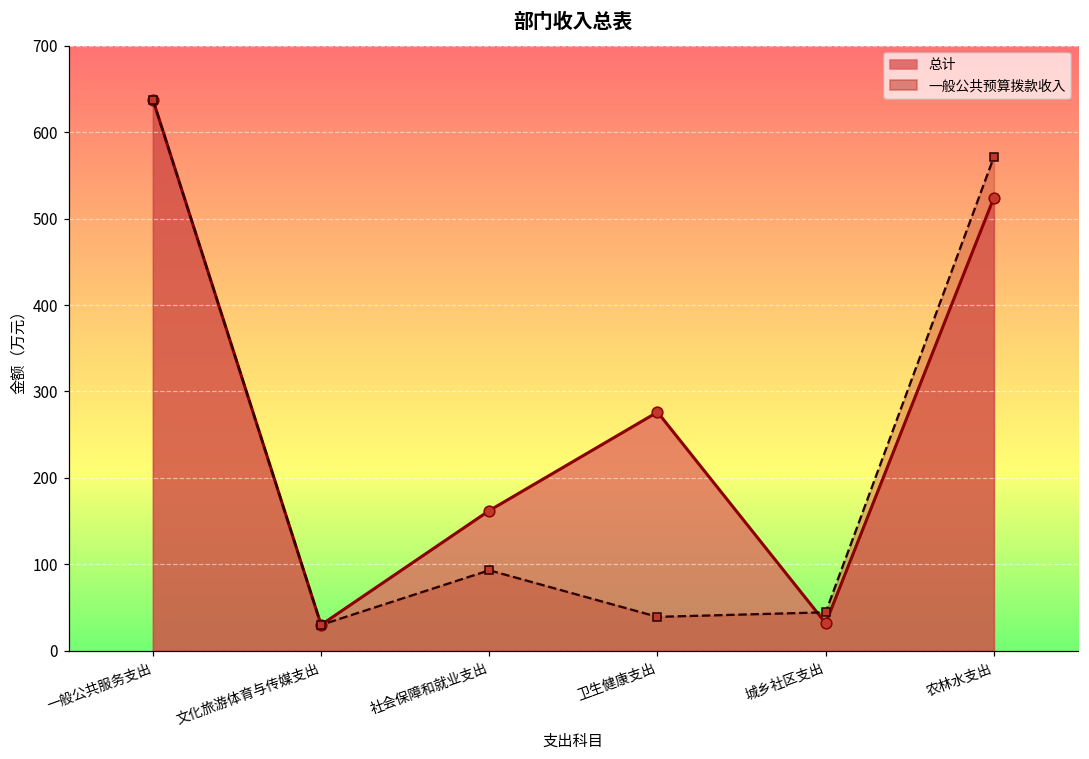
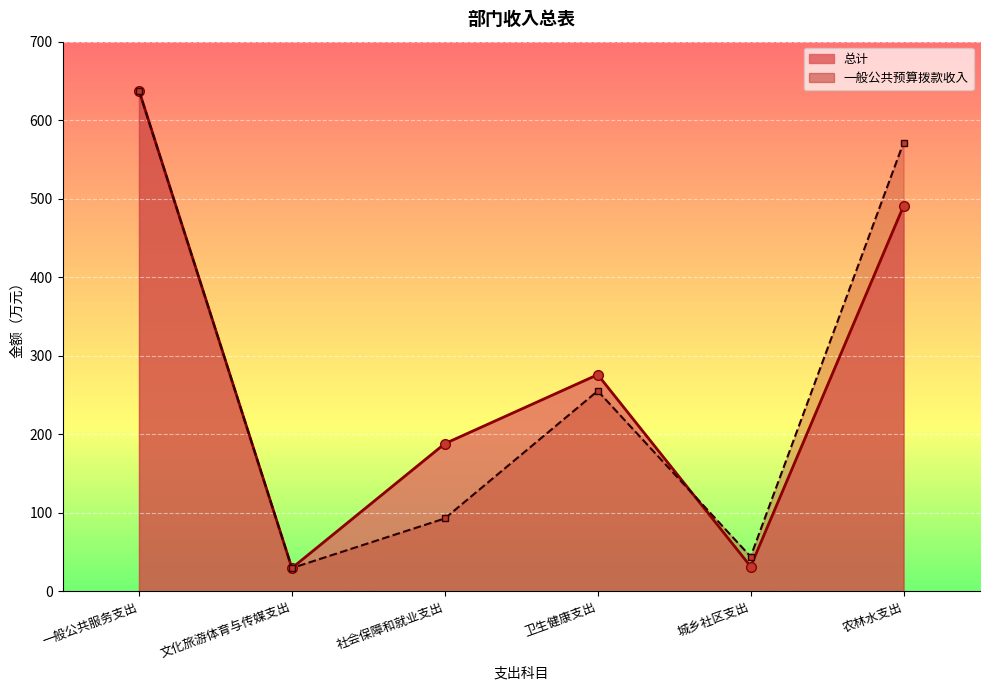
  {
    "总计": {
-     "社会保障和就业支出": 160,
+     "社会保障和就业支出": 190,
      "卫生健康支出": 280,
      "城乡社区支出": 30,
-     "农林水支出": 520
+     "农林水支出": 490
    },
    "一般公共预算拨款收入": {
      "社会保障和就业支出": 90,
-     "卫生健康支出": 40,
+     "卫生健康支出": 260,
      "城乡社区支出": 40,
      "农林水支出": 570
    }
  }
